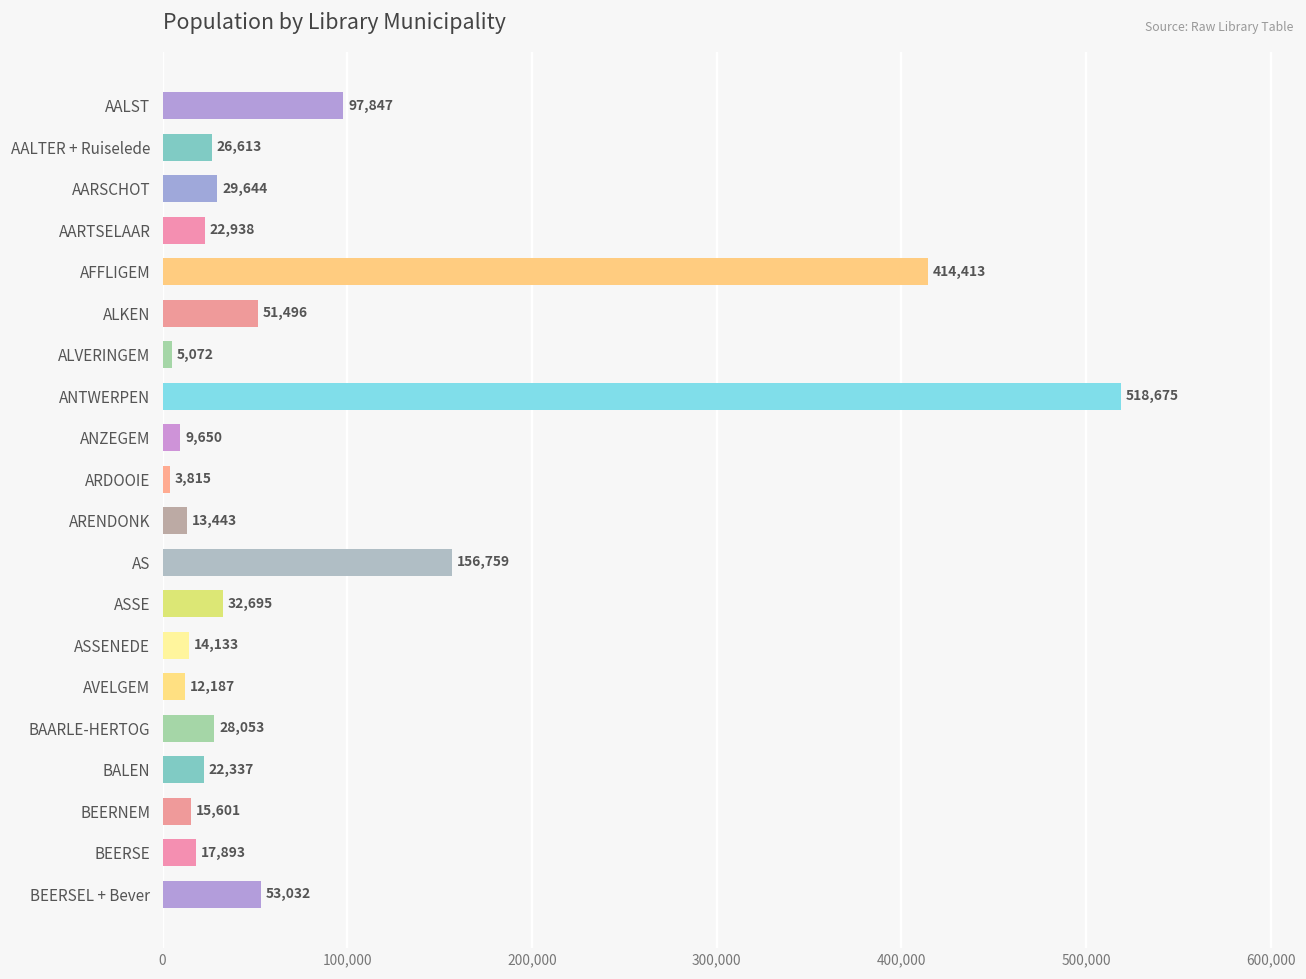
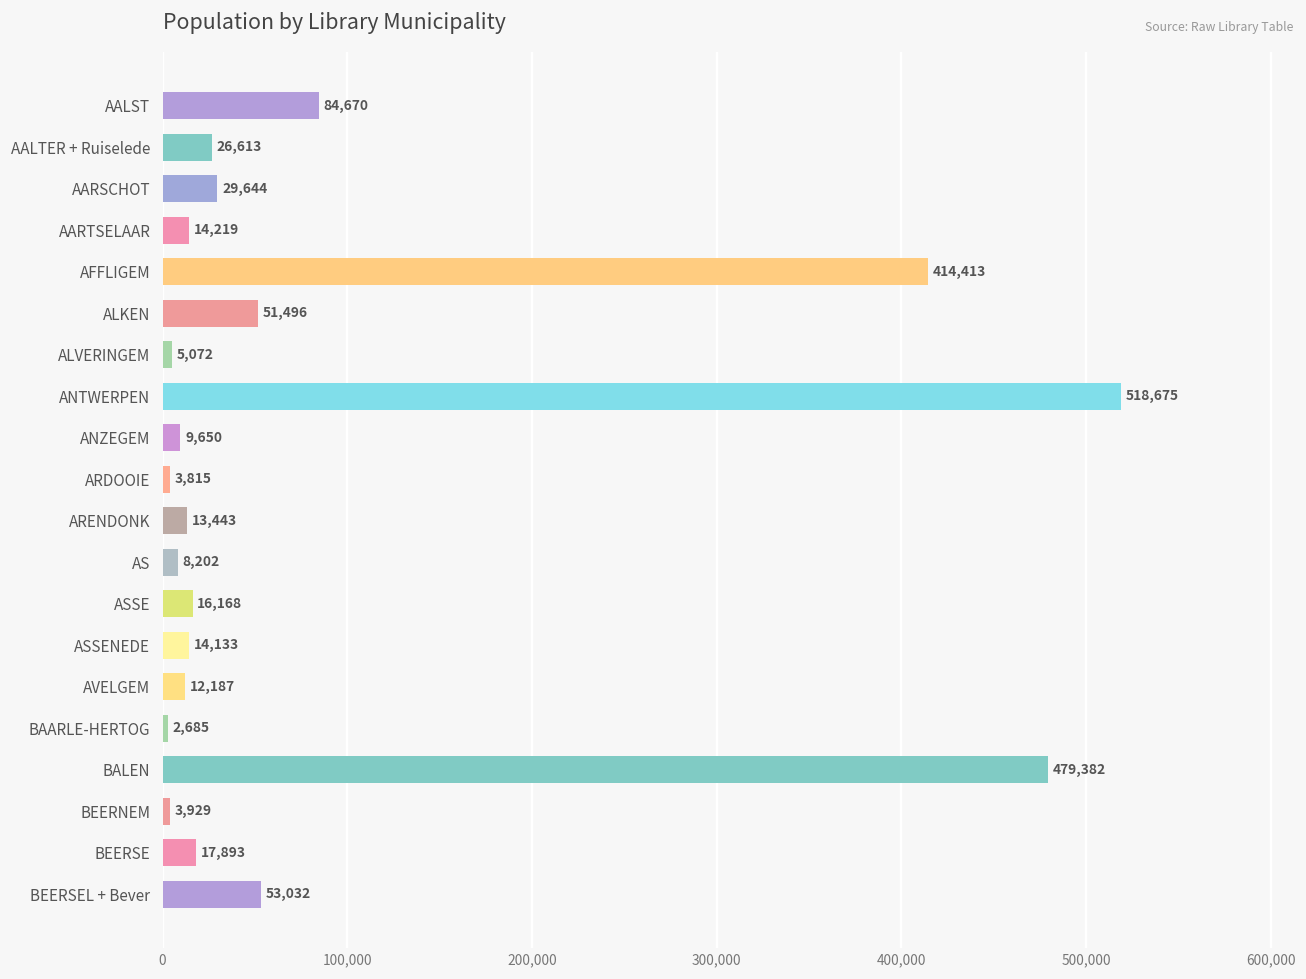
  {
-   "AALST": "97,847",
+   "AALST": "84,670",
    "AALTER + Ruiselede": "26,613",
    "AARSCHOT": "29,644",
-   "AARTSELAAR": "22,938",
+   "AARTSELAAR": "14,219",
    "AFFLIGEM": "414,413",
    "ALKEN": "51,496",
    "ALVERINGEM": "5,072",
    "ANTWERPEN": "518,675",
    "ANZEGEM": "9,650",
    "ARDOOIE": "3,815",
    "ARENDONK": "13,443",
-   "AS": "156,759",
-   "ASSE": "32,695",
+   "AS": "8,202",
+   "ASSE": "16,168",
    "ASSENEDE": "14,133",
    "AVELGEM": "12,187",
-   "BAARLE-HERTOG": "28,053",
-   "BALEN": "22,337",
-   "BEERNEM": "15,601",
+   "BAARLE-HERTOG": "2,685",
+   "BALEN": "479,382",
+   "BEERNEM": "3,929",
    "BEERSE": "17,893",
    "BEERSEL + Bever": "53,032"
  }
